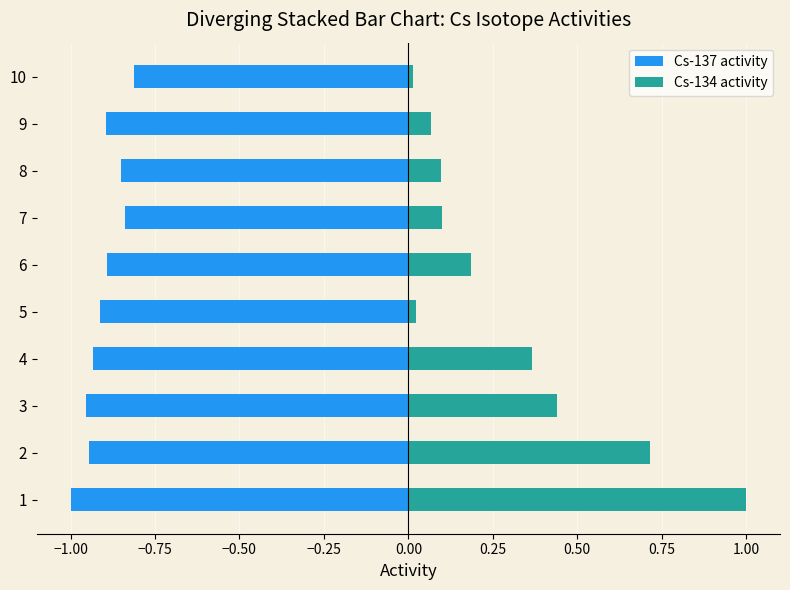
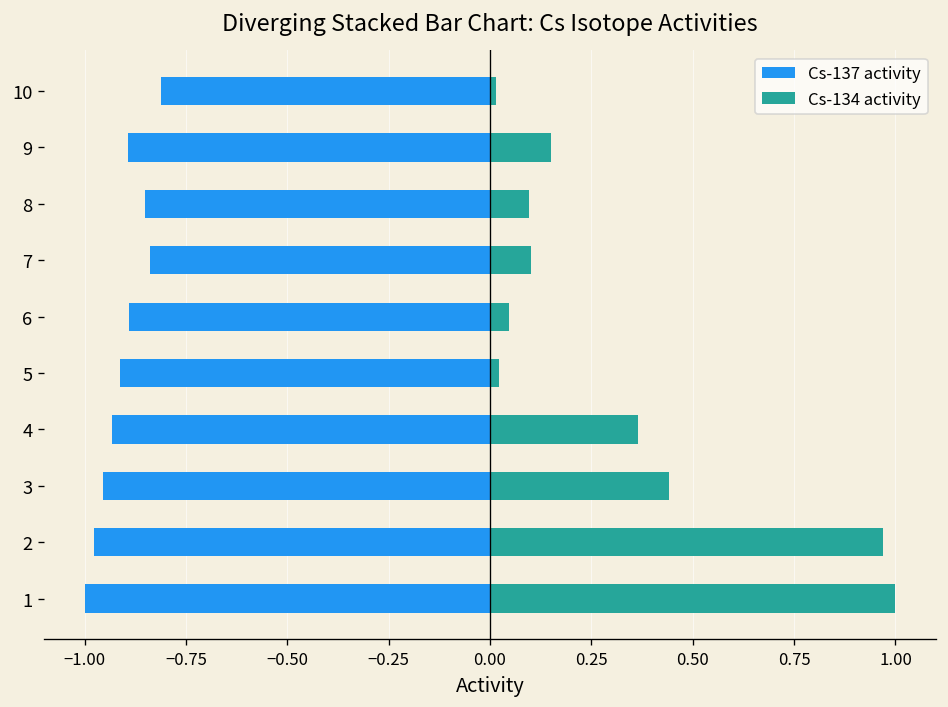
  {
    "Cs-137 activity": {
      "10": -0.81,
      "9": -0.89,
      "8": -0.85,
      "7": -0.84,
      "6": -0.89,
      "5": -0.91,
      "4": -0.93,
      "3": -0.95,
-     "2": -0.94,
+     "2": -0.98,
      "1": -1.00
    },
    "Cs-134 activity": {
      "10": 0.02,
-     "9": 0.07,
+     "9": 0.15,
      "8": 0.10,
      "7": 0.10,
-     "6": 0.19,
+     "6": 0.05,
      "5": 0.02,
      "4": 0.37,
      "3": 0.44,
-     "2": 0.71,
+     "2": 0.97,
      "1": 1.00
    }
  }
